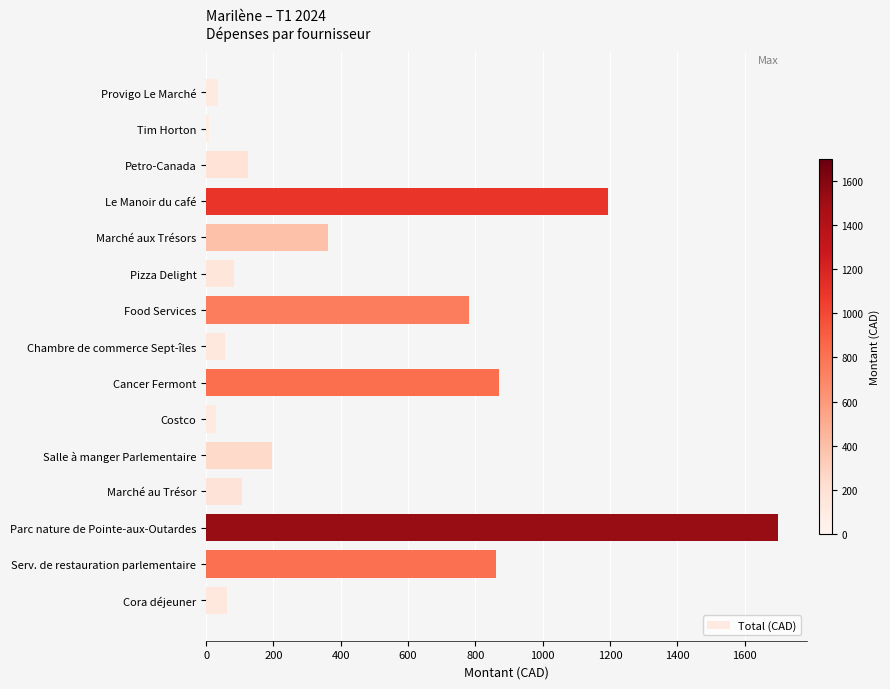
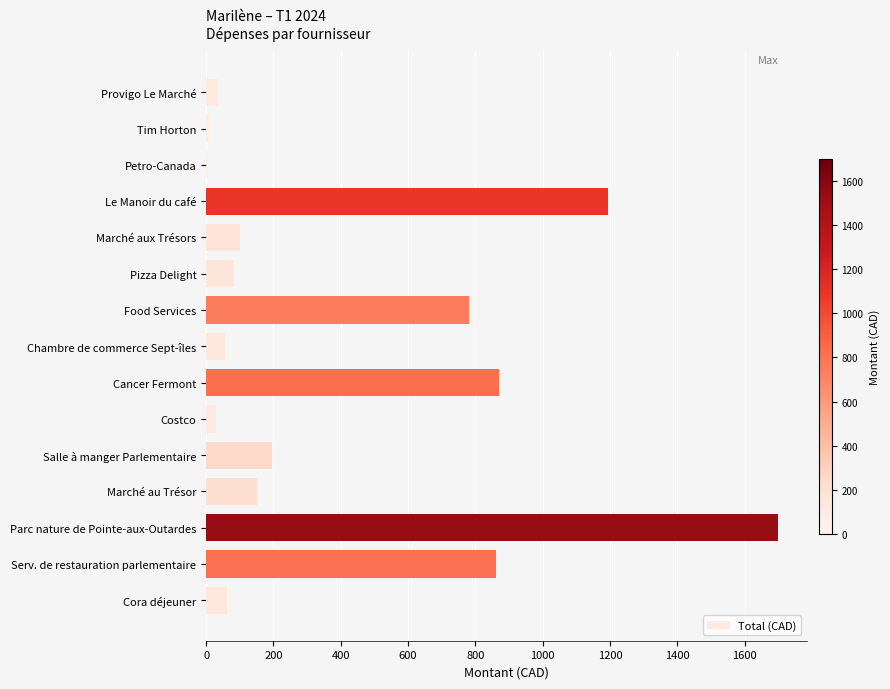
  {
    "Provigo Le Marché": 30,
    "Tim Horton": 10,
-   "Petro-Canada": 120,
+   "Petro-Canada": 0,
    "Le Manoir du café": 1190,
-   "Marché aux Trésors": 360,
+   "Marché aux Trésors": 100,
    "Pizza Delight": 80,
    "Food Services": 780,
    "Chambre de commerce Sept-îles": 60,
    "Cancer Fermont": 870,
    "Costco": 30,
    "Salle à manger Parlementaire": 200,
-   "Marché au Trésor": 110,
+   "Marché au Trésor": 150,
    "Parc nature de Pointe-aux-Outardes": 1700,
    "Serv. de restauration parlementaire": 860,
    "Cora déjeuner": 60
  }
